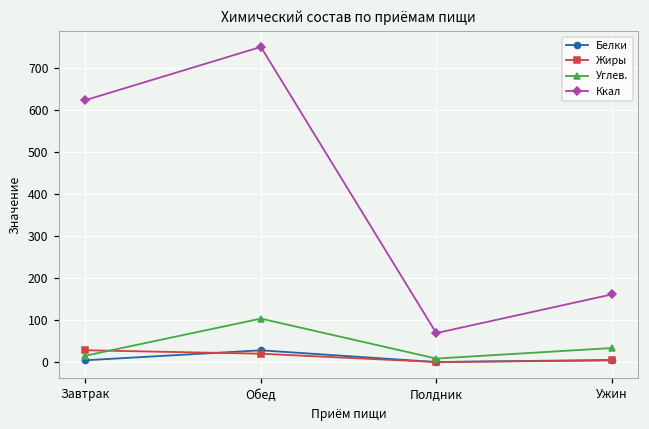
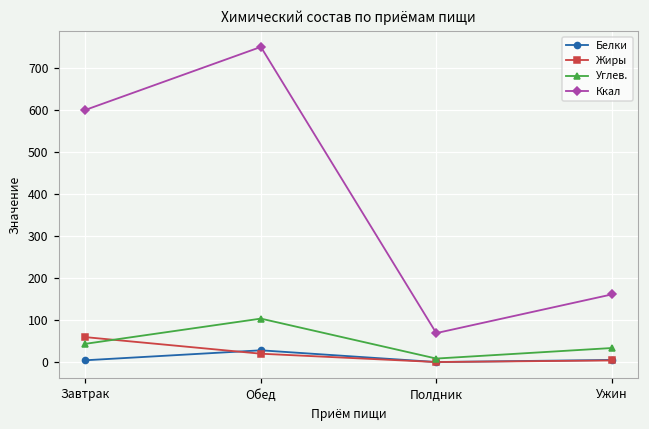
  {
    "Белки": {
      "Завтрак": 0,
      "Обед": 30
    },
    "Жиры": {
-     "Завтрак": 30,
+     "Завтрак": 60,
      "Обед": 20
    },
    "Углев.": {
-     "Завтрак": 20,
+     "Завтрак": 40,
      "Обед": 100,
      "Полдник": 10,
      "Ужин": 30
    },
    "Ккал": {
-     "Завтрак": 620,
+     "Завтрак": 600,
      "Обед": 750,
      "Полдник": 70,
      "Ужин": 160
    }
  }
